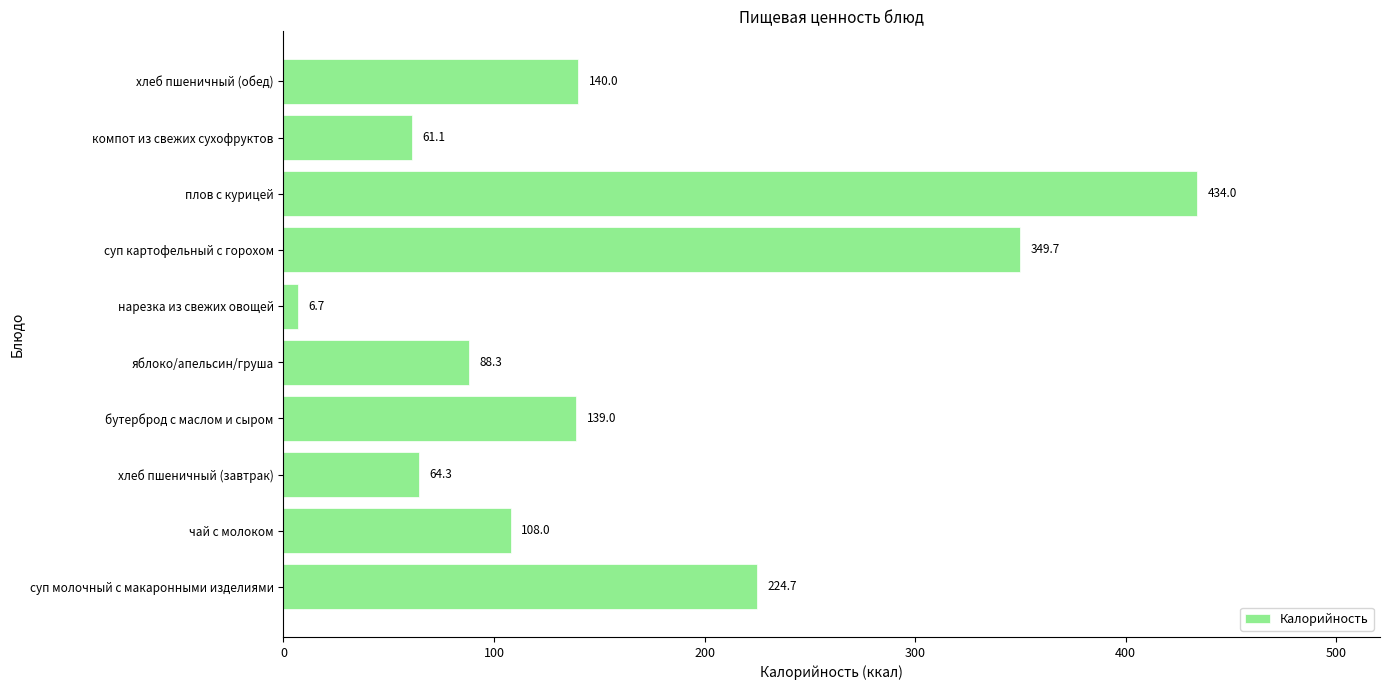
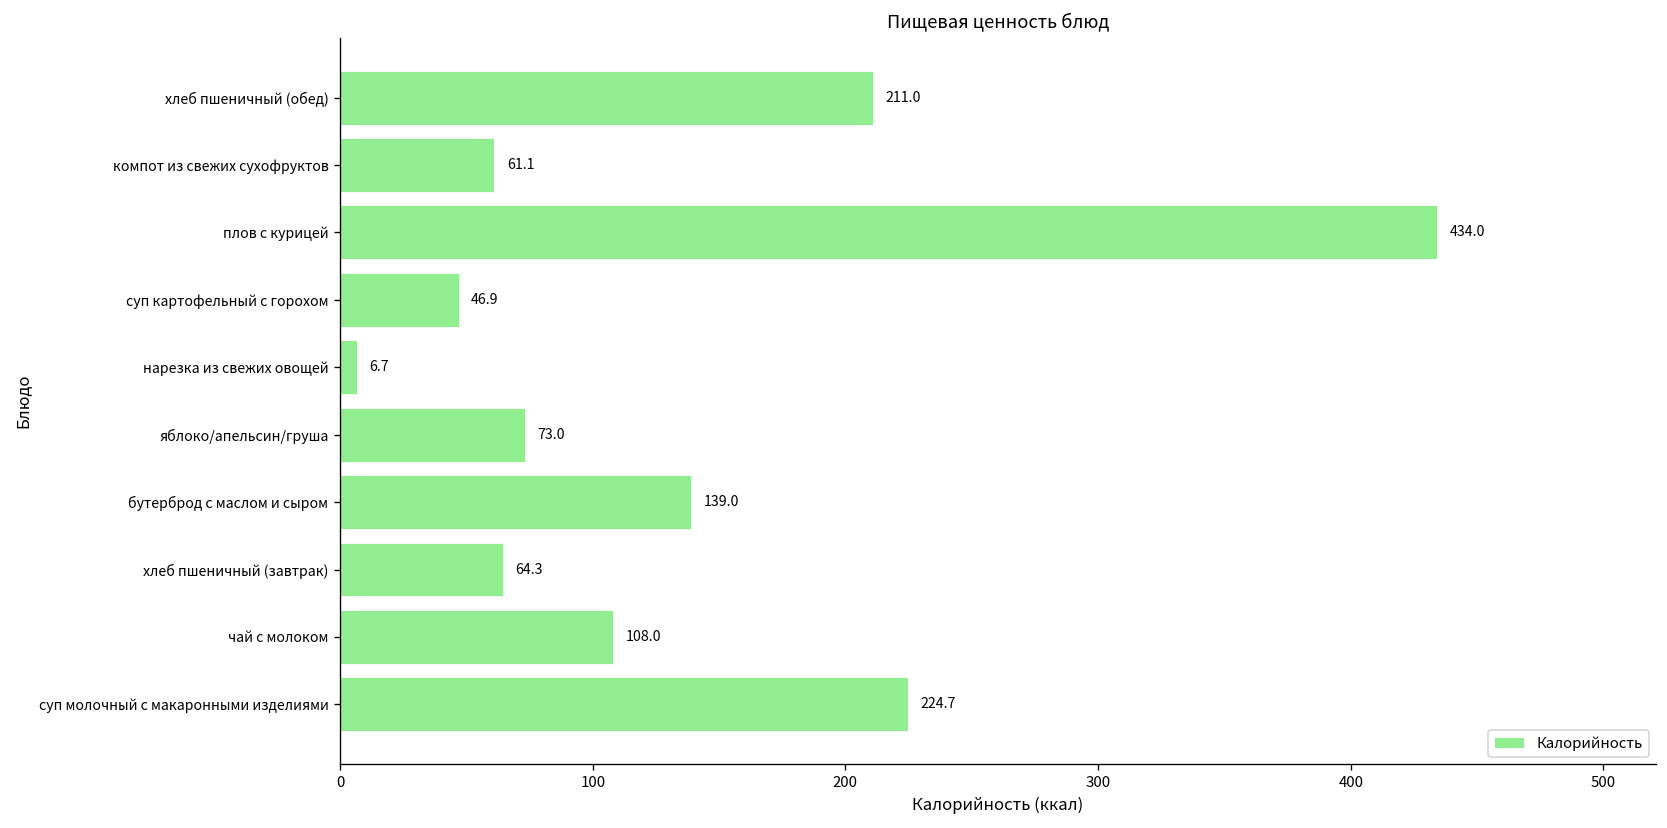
  {
-   "хлеб пшеничный (обед)": 140.0,
+   "хлеб пшеничный (обед)": 211.0,
    "компот из свежих сухофруктов": 61.1,
    "плов с курицей": 434.0,
-   "суп картофельный с горохом": 349.7,
+   "суп картофельный с горохом": 46.9,
    "нарезка из свежих овощей": 6.7,
-   "яблоко/апельсин/груша": 88.3,
+   "яблоко/апельсин/груша": 73.0,
    "бутерброд с маслом и сыром": 139.0,
    "хлеб пшеничный (завтрак)": 64.3,
    "чай с молоком": 108.0,
    "суп молочный с макаронными изделиями": 224.7
  }
